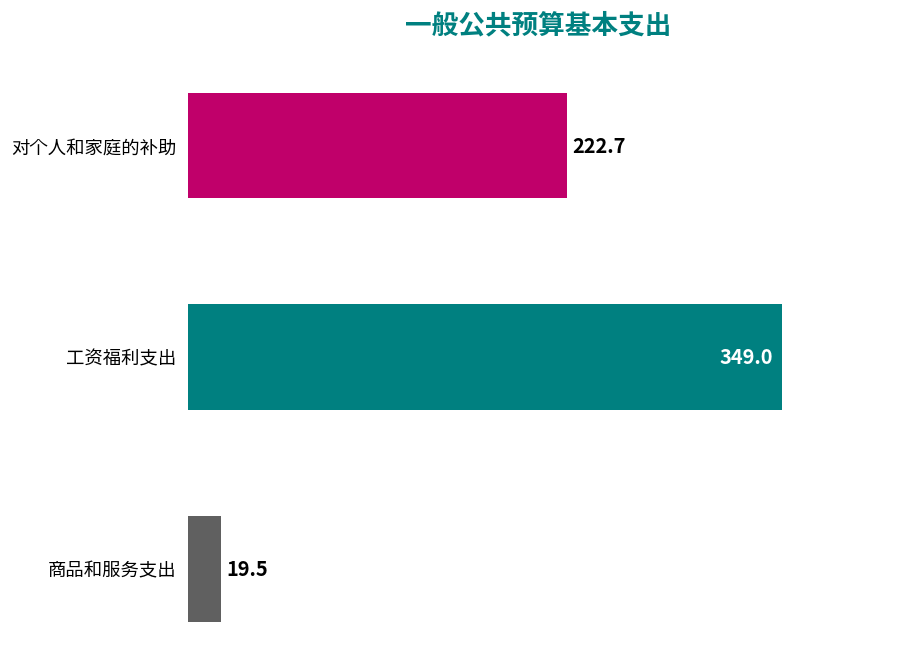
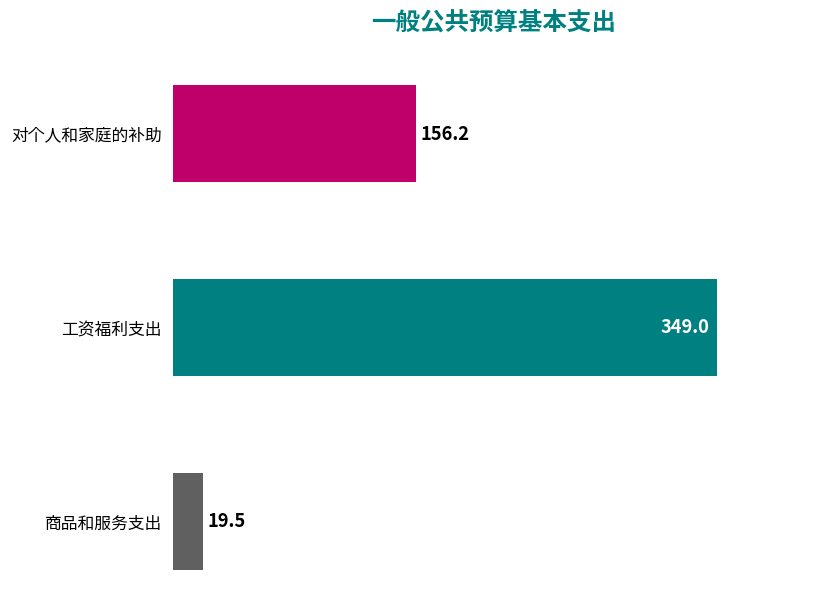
  {
-   "对个人和家庭的补助": 222.7,
+   "对个人和家庭的补助": 156.2,
    "工资福利支出": 349.0,
    "商品和服务支出": 19.5
  }
